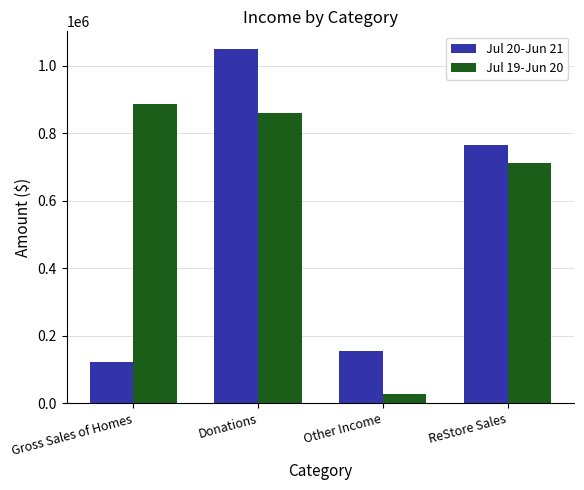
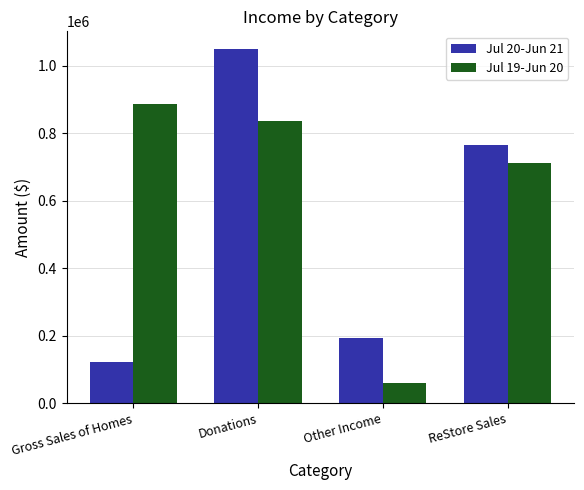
  {
    "Jul 20-Jun 21": {
      "Gross Sales of Homes": 120000,
      "Donations": 1050000,
-     "Other Income": 160000,
+     "Other Income": 190000,
      "ReStore Sales": 770000
    },
    "Jul 19-Jun 20": {
      "Gross Sales of Homes": 890000,
-     "Donations": 860000,
-     "Other Income": 30000,
+     "Donations": 840000,
+     "Other Income": 60000,
      "ReStore Sales": 710000
    }
  }
